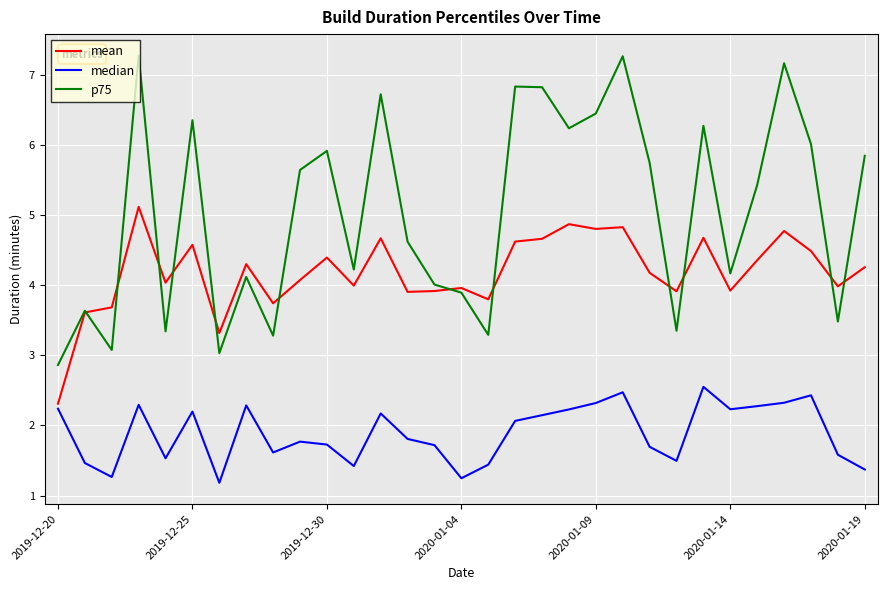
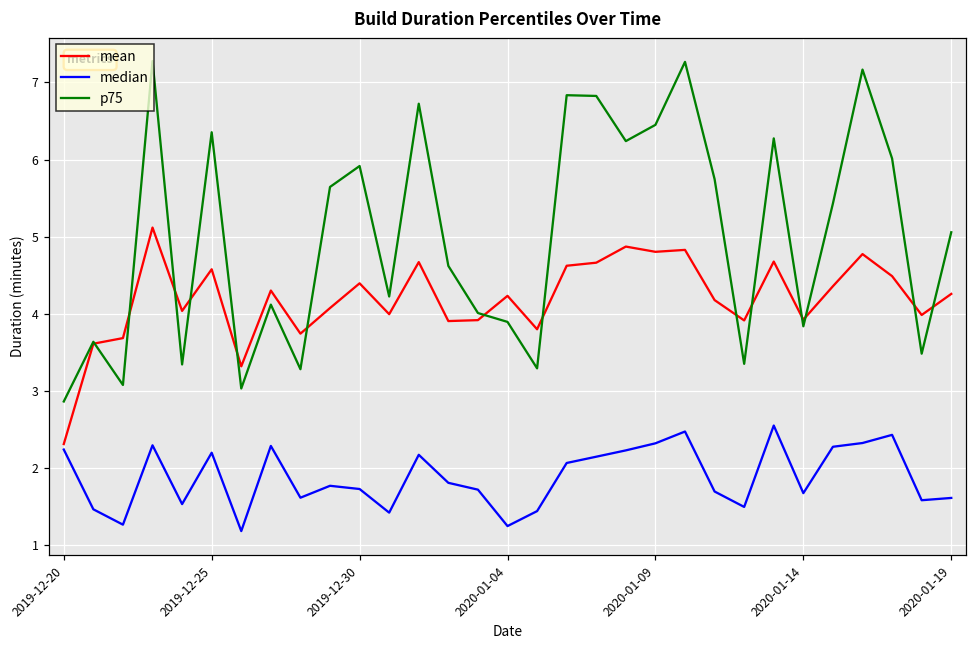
  {
    "mean": {
      "2019-12-20": 2.3,
      "2019-12-25": 4.6,
      "2019-12-30": 4.4,
-     "2020-01-04": 4.0,
+     "2020-01-04": 4.2,
      "2020-01-09": 4.8,
      "2020-01-14": 3.9,
      "2020-01-19": 4.3
    },
    "median": {
      "2019-12-20": 2.2,
      "2019-12-25": 2.2,
      "2019-12-30": 1.7,
      "2020-01-04": 1.2,
      "2020-01-09": 2.3,
-     "2020-01-14": 2.2,
-     "2020-01-19": 1.4
+     "2020-01-14": 1.7,
+     "2020-01-19": 1.6
    },
    "p75": {
      "2019-12-20": 2.9,
      "2019-12-25": 6.4,
      "2019-12-30": 5.9,
      "2020-01-04": 3.9,
      "2020-01-09": 6.4,
-     "2020-01-14": 4.2,
-     "2020-01-19": 5.8
+     "2020-01-14": 3.8,
+     "2020-01-19": 5.1
    }
  }
